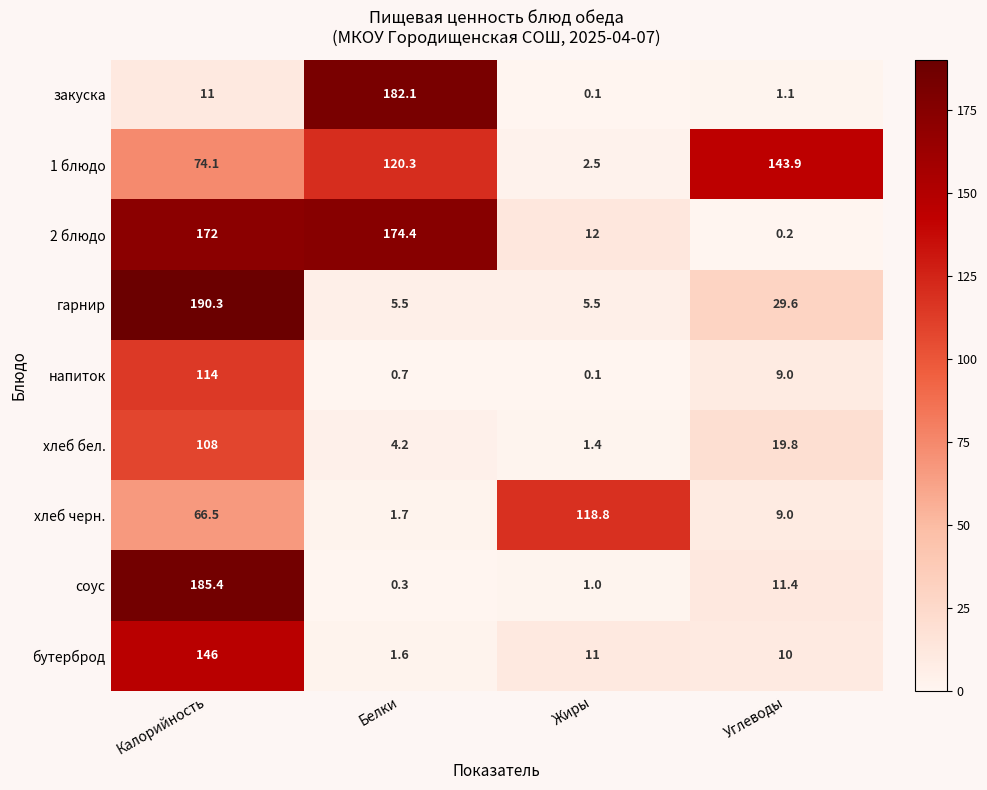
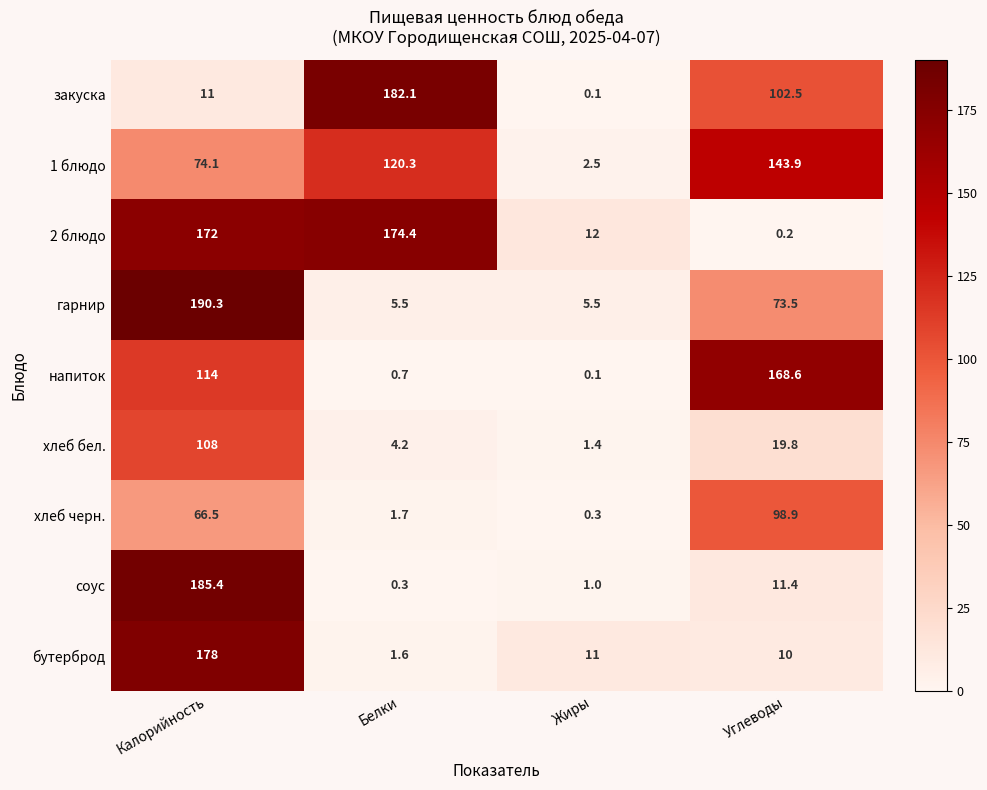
  {
    "закуска": {
      "Калорийность": 11,
      "Белки": 182.1,
      "Жиры": 0.1,
-     "Углеводы": 1.1
+     "Углеводы": 102.5
    },
    "1 блюдо": {
      "Калорийность": 74.1,
      "Белки": 120.3,
      "Жиры": 2.5,
      "Углеводы": 143.9
    },
    "2 блюдо": {
      "Калорийность": 172,
      "Белки": 174.4,
      "Жиры": 12,
      "Углеводы": 0.2
    },
    "гарнир": {
      "Калорийность": 190.3,
      "Белки": 5.5,
      "Жиры": 5.5,
-     "Углеводы": 29.6
+     "Углеводы": 73.5
    },
    "напиток": {
      "Калорийность": 114,
      "Белки": 0.7,
      "Жиры": 0.1,
-     "Углеводы": 9.0
+     "Углеводы": 168.6
    },
    "хлеб бел.": {
      "Калорийность": 108,
      "Белки": 4.2,
      "Жиры": 1.4,
      "Углеводы": 19.8
    },
    "хлеб черн.": {
      "Калорийность": 66.5,
      "Белки": 1.7,
-     "Жиры": 118.8,
-     "Углеводы": 9.0
+     "Жиры": 0.3,
+     "Углеводы": 98.9
    },
    "соус": {
      "Калорийность": 185.4,
      "Белки": 0.3,
      "Жиры": 1.0,
      "Углеводы": 11.4
    },
    "бутерброд": {
-     "Калорийность": 146,
+     "Калорийность": 178,
      "Белки": 1.6,
      "Жиры": 11,
      "Углеводы": 10
    }
  }
